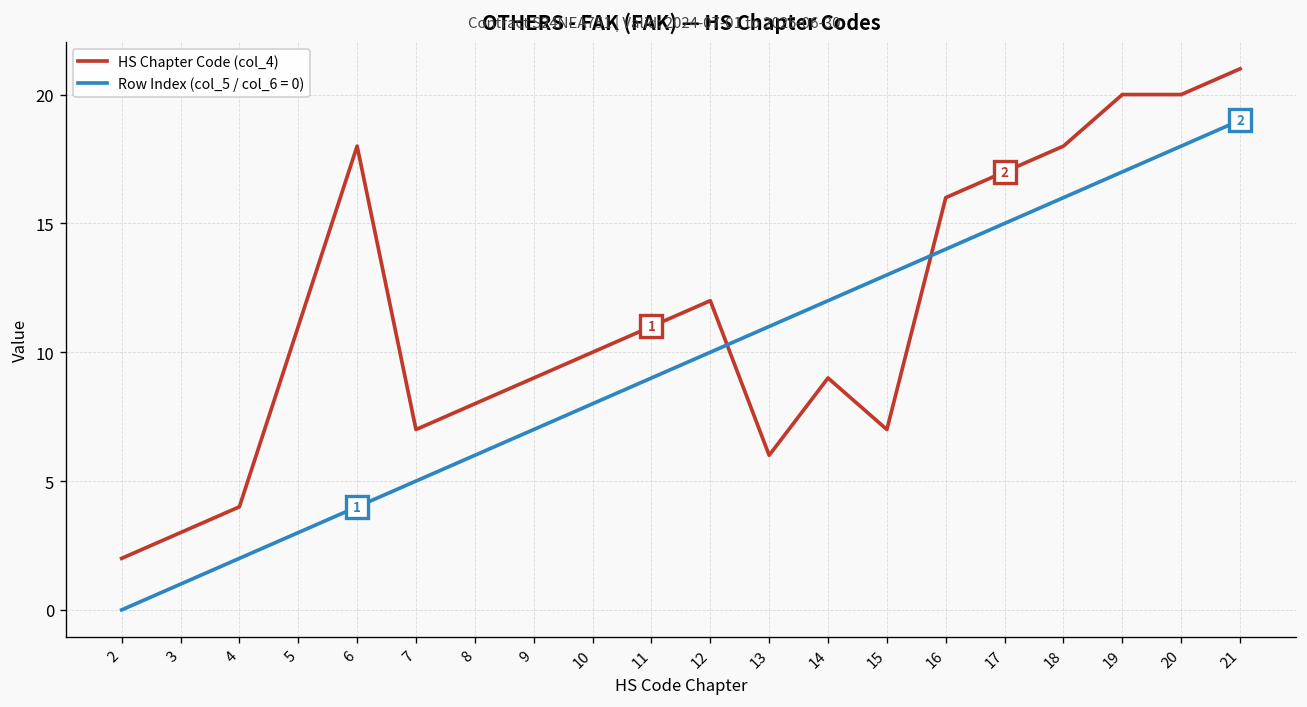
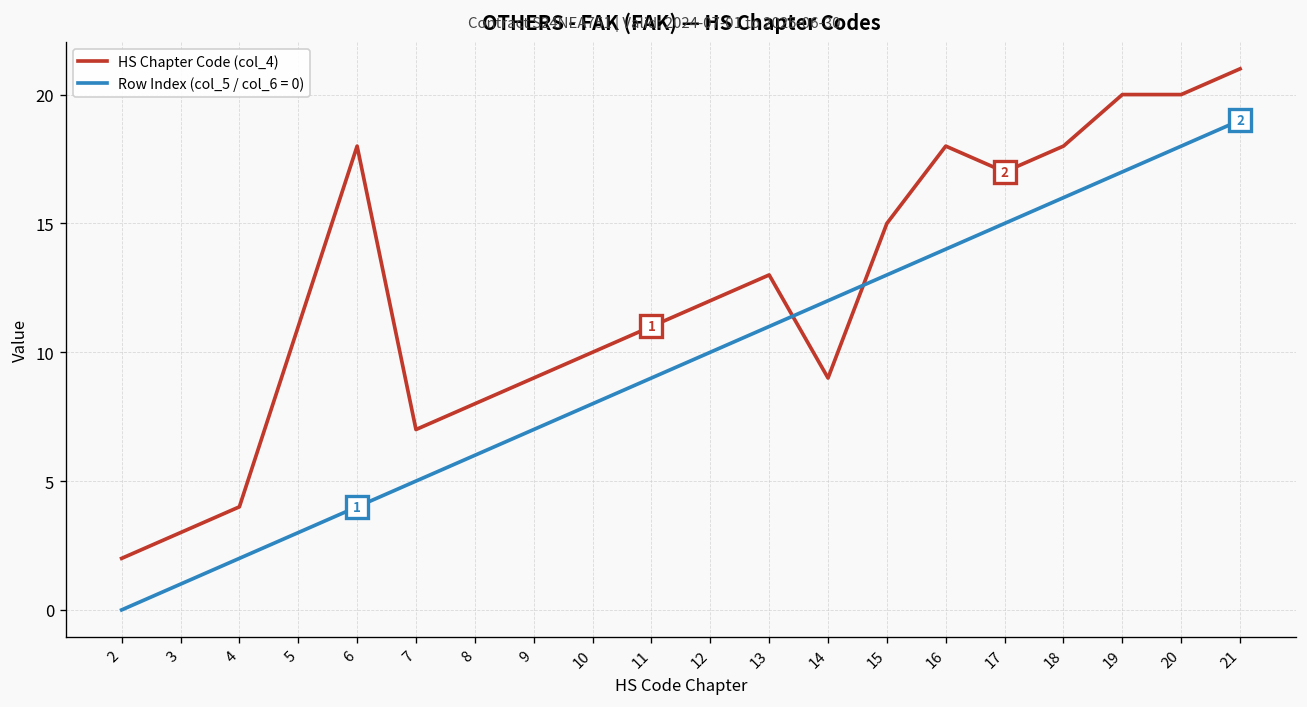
  {
    "HS Chapter Code (col_4)": {
      "2": 2,
      "3": 3,
      "4": 4,
      "5": 11,
      "6": 18,
      "7": 7,
      "8": 8,
      "9": 9,
      "10": 10,
      "12": 12,
-     "13": 6,
+     "13": 13,
      "14": 9,
-     "15": 7,
-     "16": 16,
+     "15": 15,
+     "16": 18,
      "18": 18,
      "19": 20,
      "20": 20,
      "21": 21
    },
    "Row Index (col_5 / col_6 = 0)": {
      "2": 0,
      "3": 1,
      "4": 2,
      "5": 3,
      "7": 5,
      "8": 6,
      "9": 7,
      "10": 8,
      "11": 9,
      "12": 10,
      "13": 11,
      "14": 12,
      "15": 13,
      "16": 14,
      "17": 15,
      "18": 16,
      "19": 17,
      "20": 18
    }
  }
